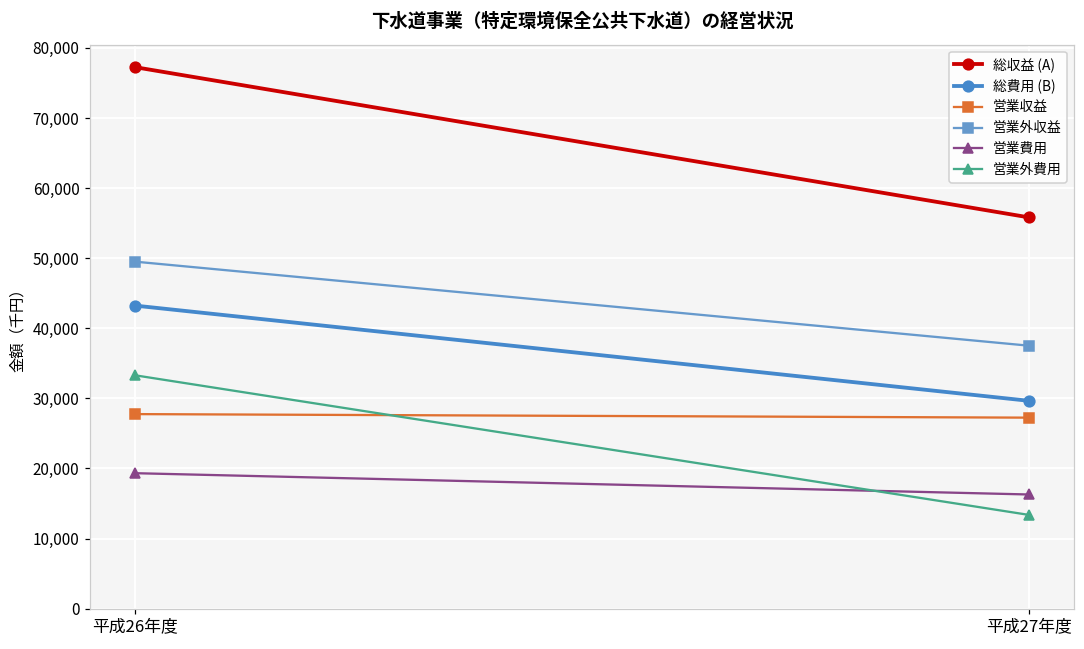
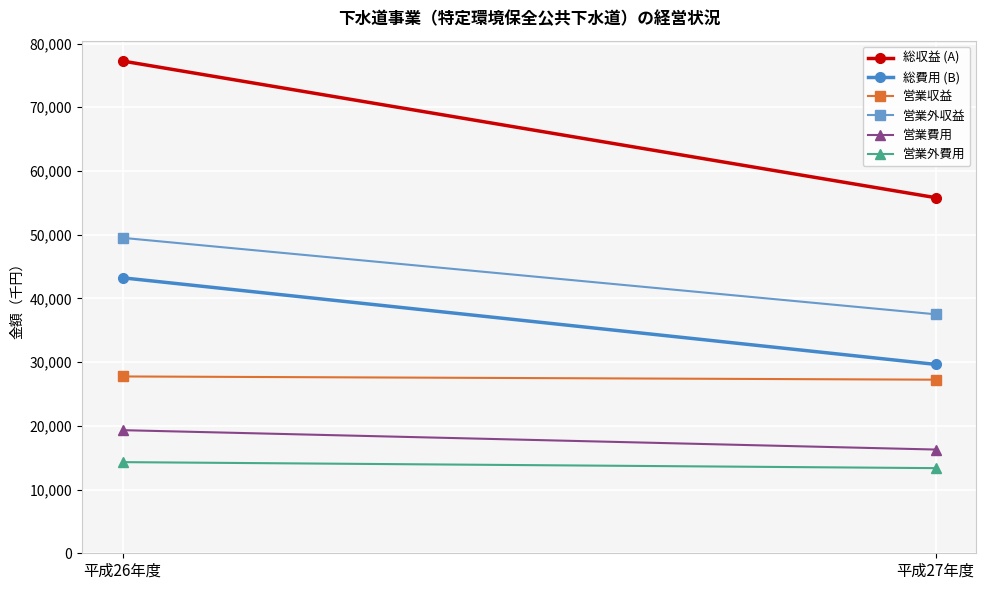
  {
    "総収益 (A)": {
      "平成26年度": "77,000",
      "平成27年度": "56,000"
    },
    "営業収益": {
      "平成26年度": "28,000",
      "平成27年度": "27,000"
    },
    "営業費用": {
      "平成26年度": "19,000",
      "平成27年度": "16,000"
    },
    "営業外費用": {
-     "平成26年度": "33,000",
+     "平成26年度": "14,000",
      "平成27年度": "13,000"
    }
  }
